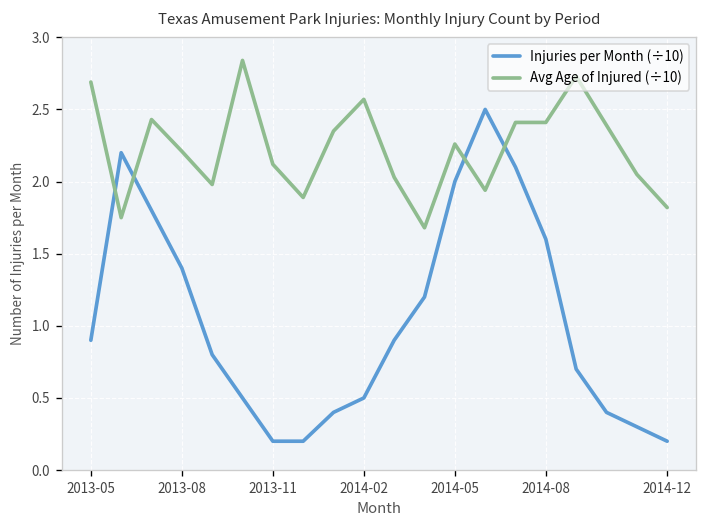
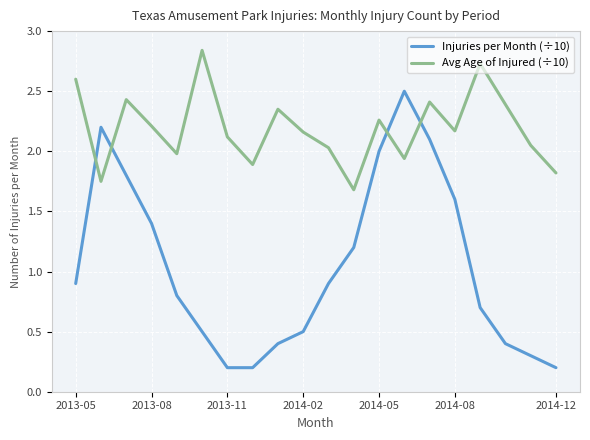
  {
    "Injuries per Month (÷10)": {
      "2013-05": 0.90,
      "2013-08": 1.40,
      "2013-11": 0.20,
      "2014-02": 0.50,
      "2014-05": 2.00,
      "2014-08": 1.60,
      "2014-12": 0.20
    },
    "Avg Age of Injured (÷10)": {
-     "2013-05": 2.69,
+     "2013-05": 2.60,
      "2013-08": 2.21,
      "2013-11": 2.12,
-     "2014-02": 2.57,
+     "2014-02": 2.16,
      "2014-05": 2.26,
-     "2014-08": 2.41,
+     "2014-08": 2.17,
      "2014-12": 1.82
    }
  }
